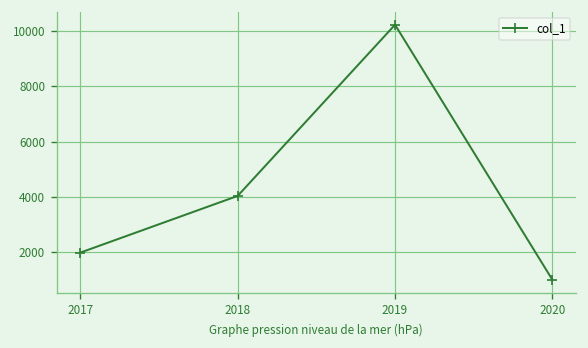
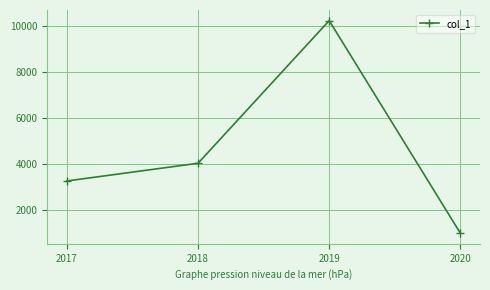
  {
-   "2017": 2000,
+   "2017": 3300,
    "2018": 4000,
    "2019": 10200,
    "2020": 1000
  }
